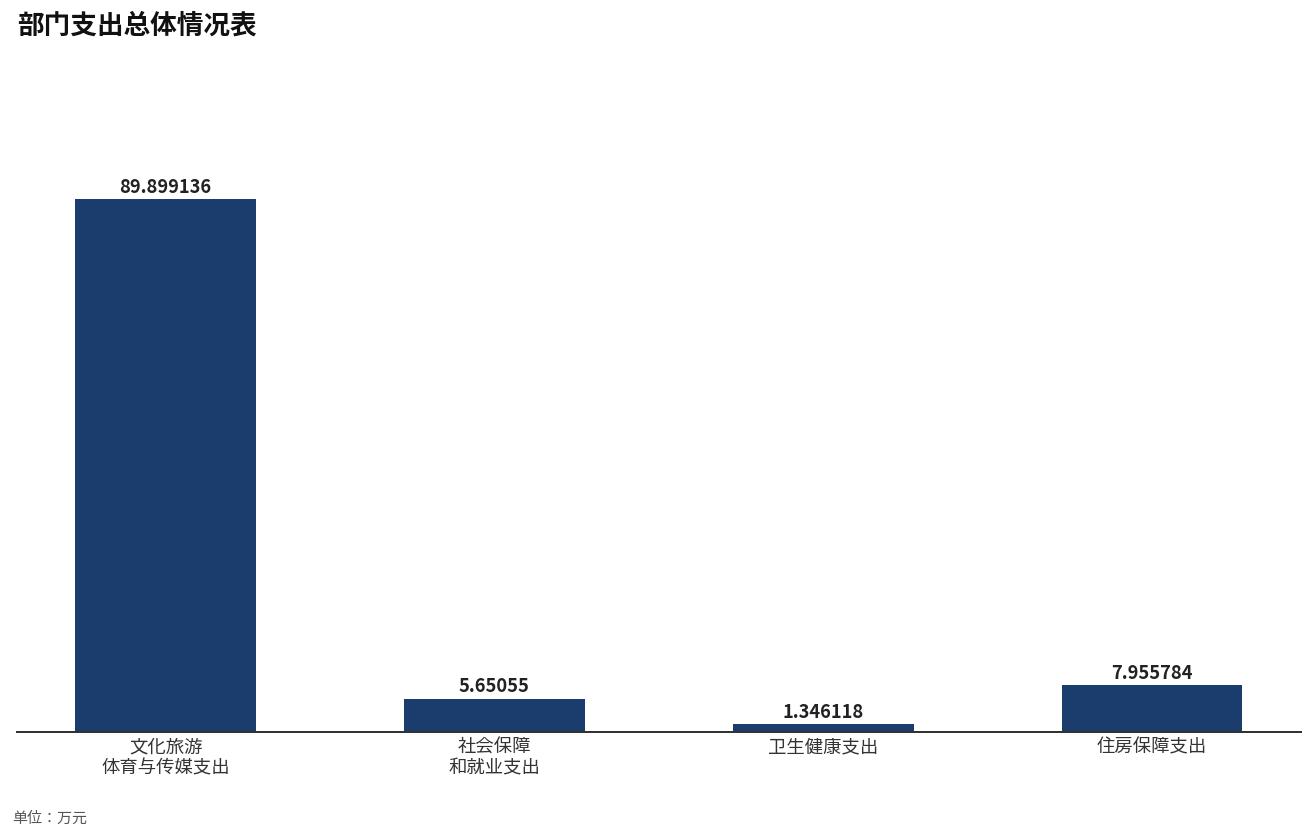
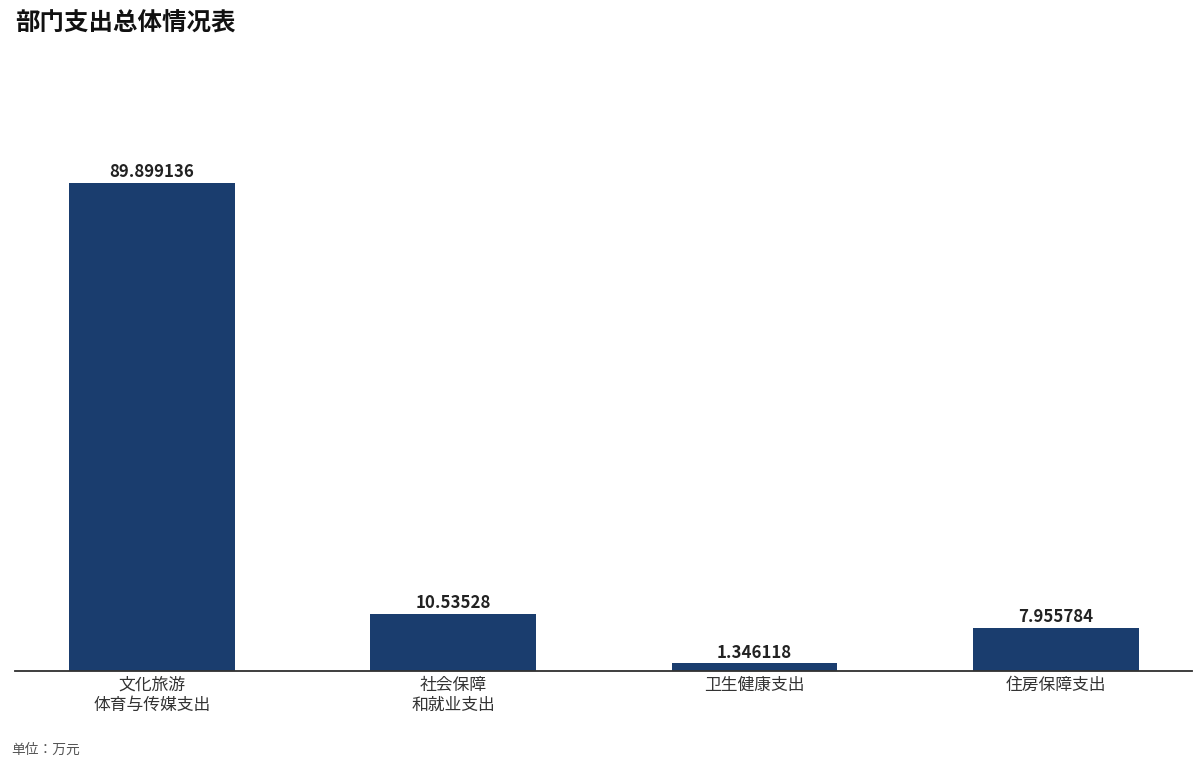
  {
    "文化旅游 体育与传媒支出": 89.899136,
-   "社会保障 和就业支出": 5.65055,
+   "社会保障 和就业支出": 10.53528,
    "卫生健康支出": 1.346118,
    "住房保障支出": 7.955784
  }
